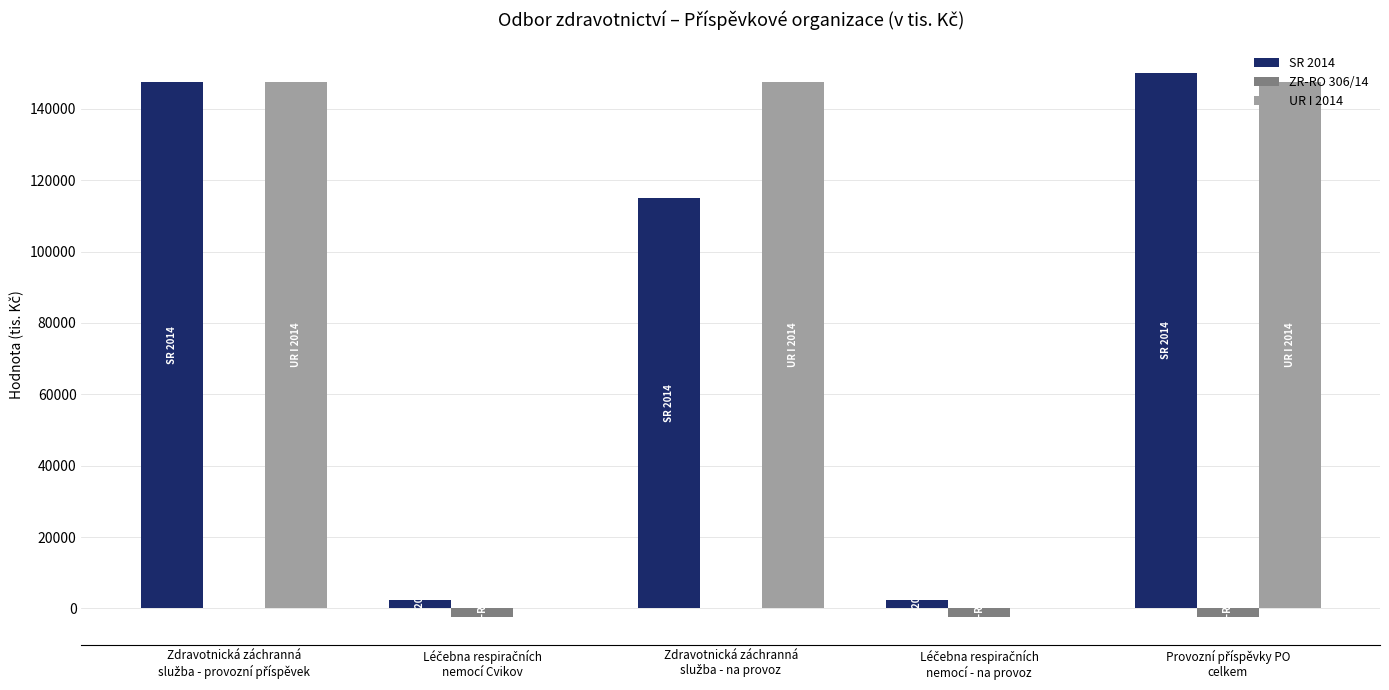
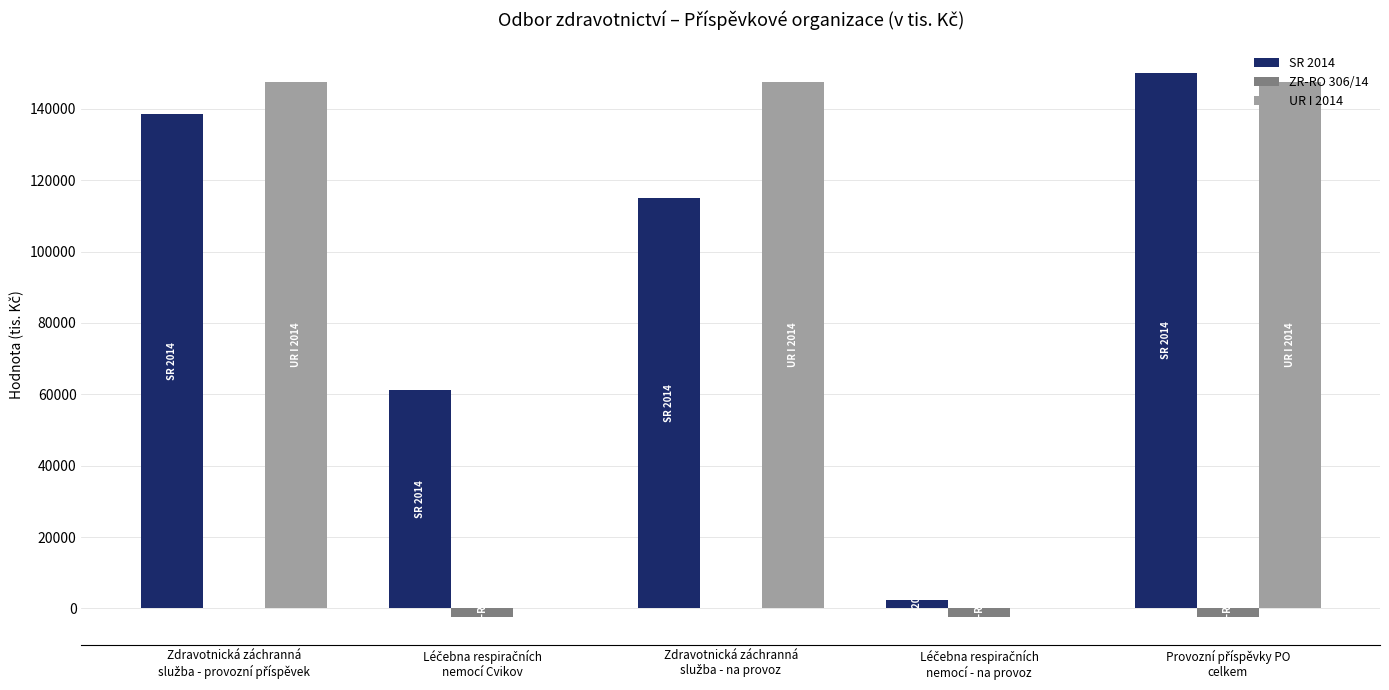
  {
    "SR 2014": {
-     "Zdravotnická záchranná služba - provozní příspěvek": 148000,
-     "Léčebna respiračních nemocí Cvikov": 3000,
+     "Zdravotnická záchranná služba - provozní příspěvek": 139000,
+     "Léčebna respiračních nemocí Cvikov": 61000,
      "Léčebna respiračních nemocí - na provoz": 3000
    }
  }
